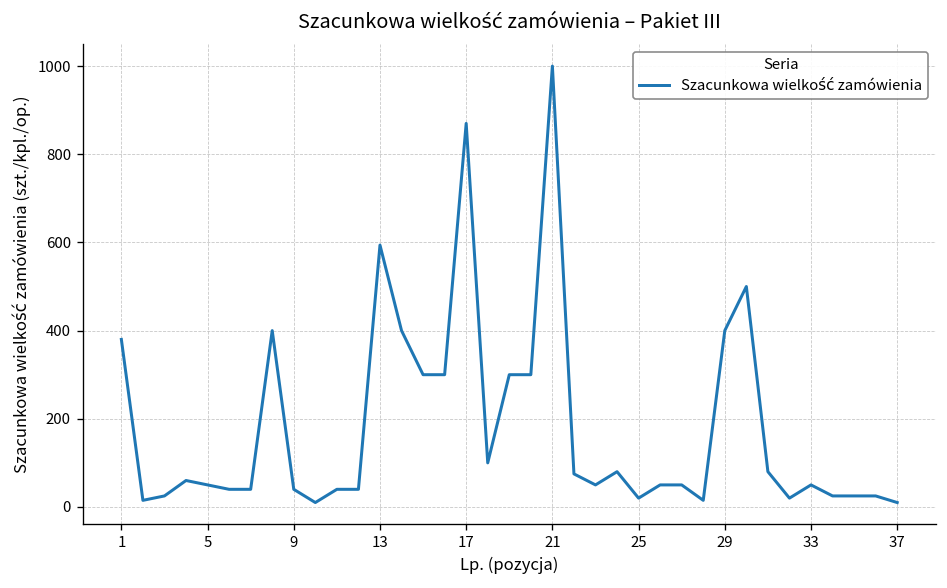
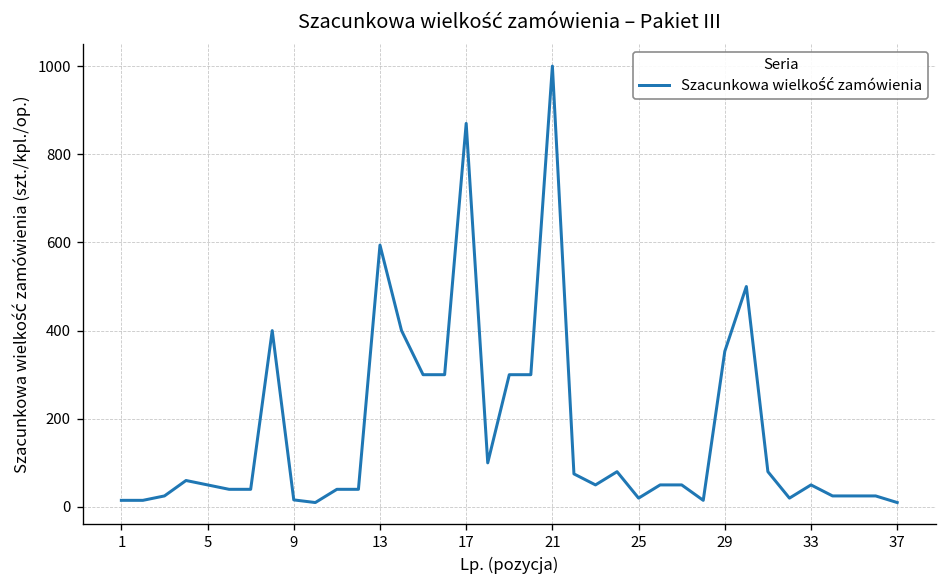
  {
-   "1": 380,
+   "1": 20,
    "5": 50,
-   "9": 40,
+   "9": 20,
    "13": 590,
    "17": 870,
    "21": 1000,
    "25": 20,
-   "29": 400,
+   "29": 350,
    "33": 50,
    "37": 10
  }
